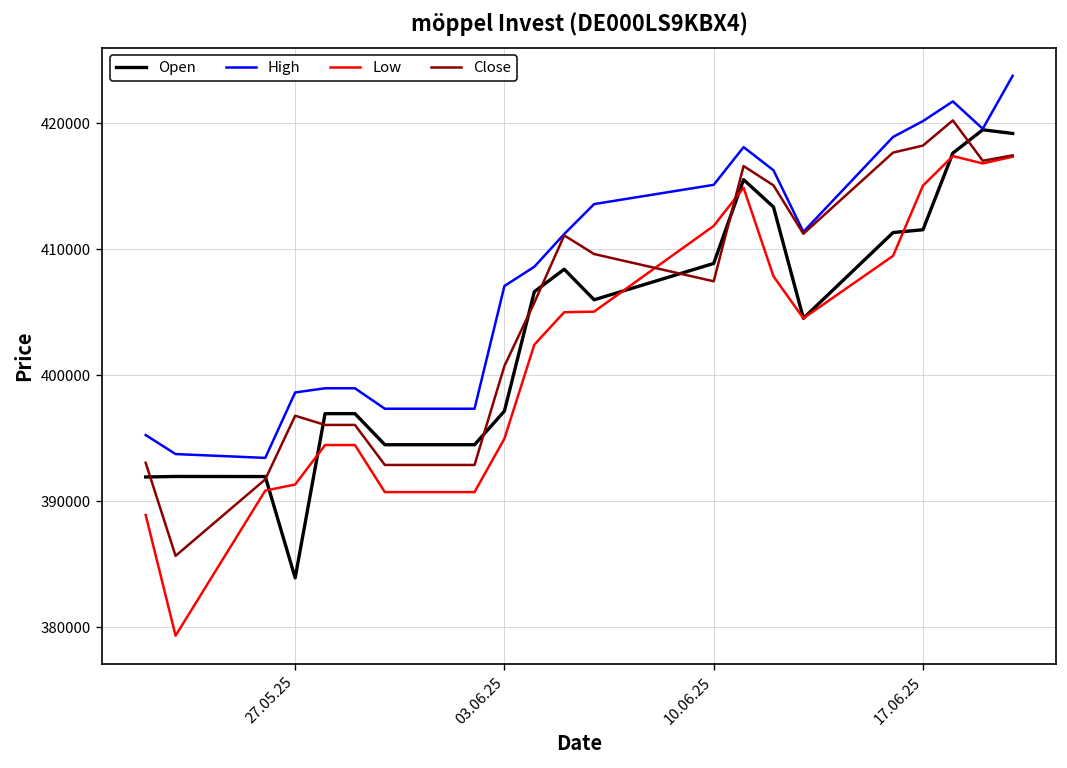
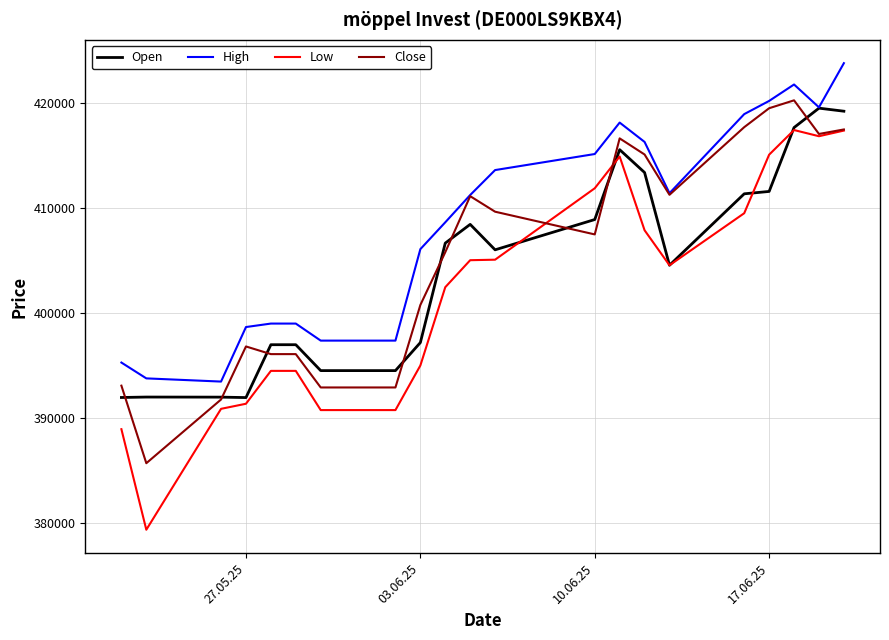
  {
    "Open": {
-     "27.05.25": 383900,
+     "27.05.25": 391900,
      "03.06.25": 397100,
      "10.06.25": 408900,
      "17.06.25": 411500
    },
    "High": {
      "27.05.25": 398600,
-     "03.06.25": 407100,
+     "03.06.25": 406000,
      "10.06.25": 415100,
      "17.06.25": 420200
    },
    "Low": {
      "27.05.25": 391300,
      "03.06.25": 395000,
      "10.06.25": 411800,
      "17.06.25": 415000
    },
    "Close": {
      "27.05.25": 396800,
      "03.06.25": 400700,
      "10.06.25": 407400,
-     "17.06.25": 418200
+     "17.06.25": 419500
    }
  }
